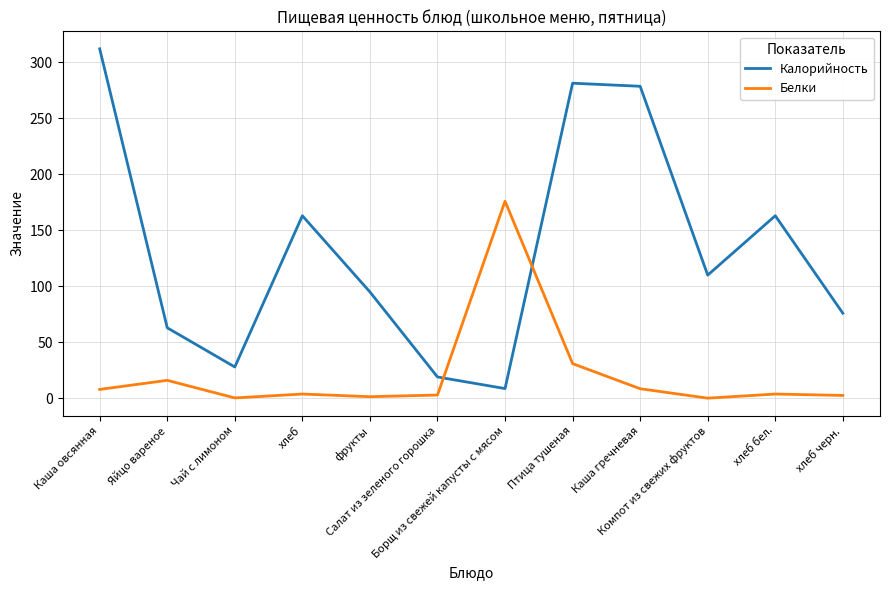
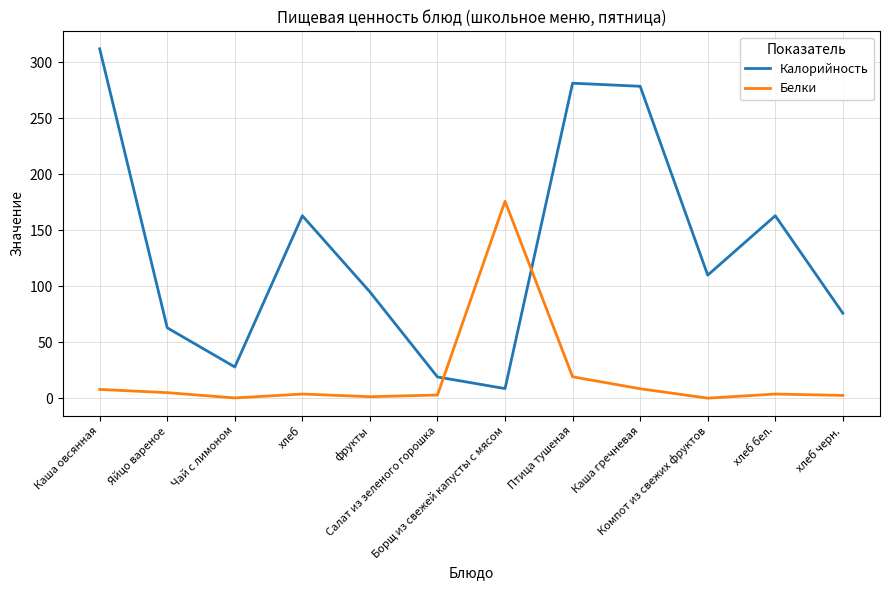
  {
    "Калорийность": {
      "Каша овсянная": 312,
      "Яйцо вареное": 63,
      "Чай с лимоном": 28,
      "хлеб": 163,
      "фрукты": 95,
      "Салат из зеленого горошка": 19,
      "Борщ из свежей капусты с мясом": 9,
      "Птица тушеная": 281,
      "Каша гречневая": 279,
      "Компот из свежих фруктов": 110,
      "хлеб бел.": 163,
      "хлеб черн.": 76
    },
    "Белки": {
      "Каша овсянная": 8,
-     "Яйцо вареное": 16,
+     "Яйцо вареное": 5,
      "Чай с лимоном": 0,
      "хлеб": 4,
      "фрукты": 2,
      "Салат из зеленого горошка": 3,
      "Борщ из свежей капусты с мясом": 176,
-     "Птица тушеная": 31,
+     "Птица тушеная": 19,
      "Каша гречневая": 9,
      "Компот из свежих фруктов": 0,
      "хлеб бел.": 4,
      "хлеб черн.": 3
    }
  }
